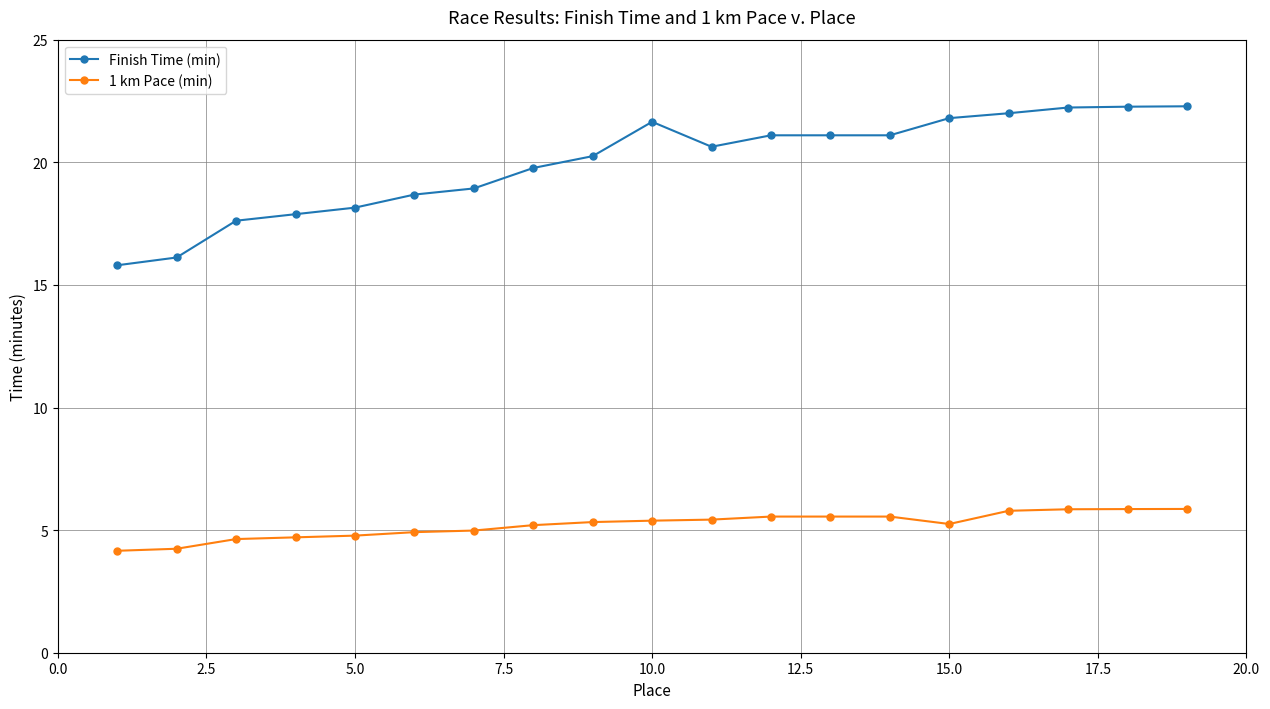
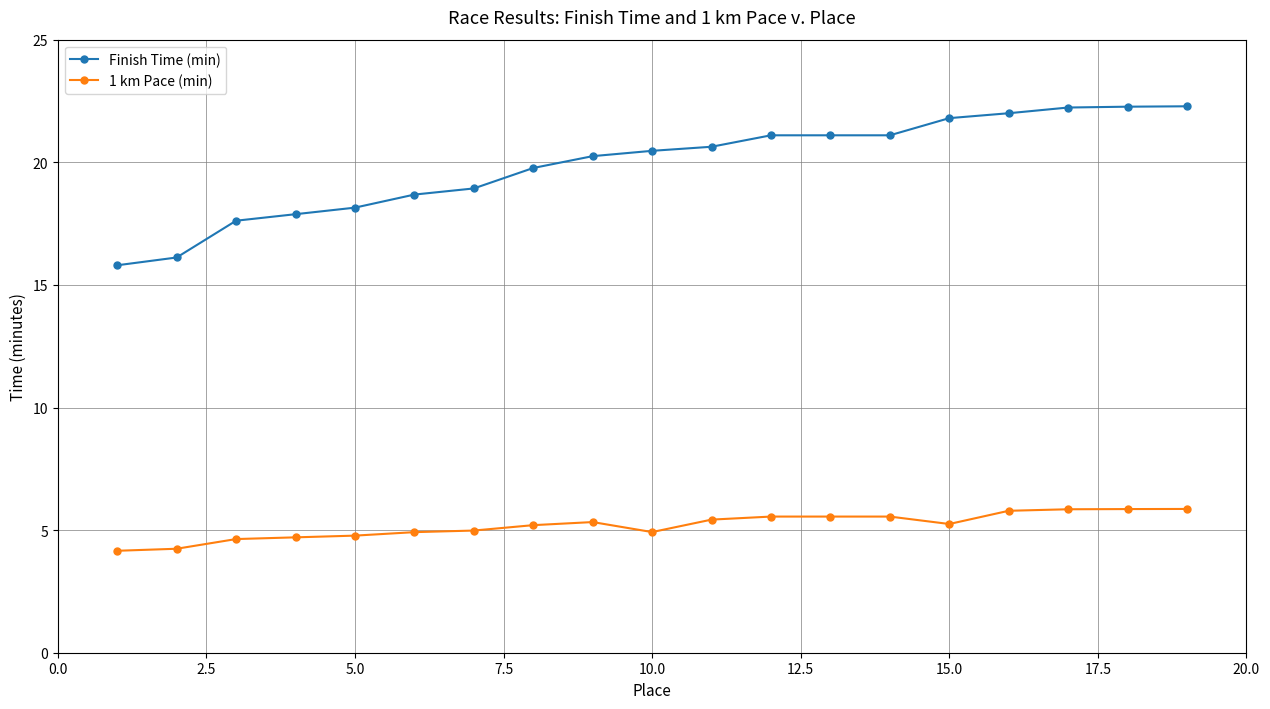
  {
    "Finish Time (min)": {
      "5.0": 18.2,
-     "10.0": 21.7,
+     "10.0": 20.5,
      "15.0": 21.8
    },
    "1 km Pace (min)": {
      "5.0": 4.8,
-     "10.0": 5.4,
+     "10.0": 4.9,
      "15.0": 5.2
    }
  }
